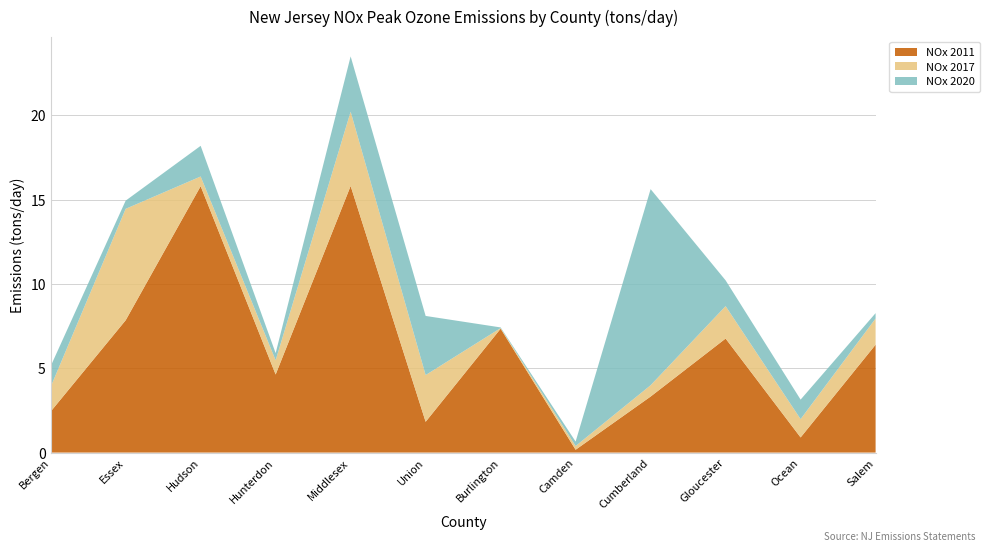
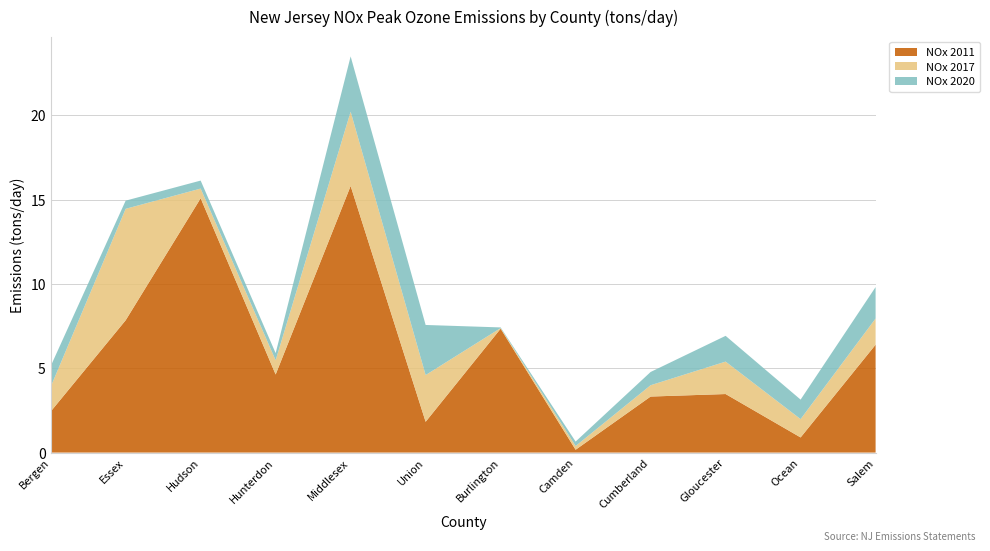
  {
    "NOx 2011": {
      "Bergen": 2.4,
      "Essex": 7.8,
-     "Hudson": 15.8,
+     "Hudson": 15.1,
      "Hunterdon": 4.6,
      "Middlesex": 15.8,
      "Union": 1.8,
      "Camden": 0.2,
      "Cumberland": 3.3,
-     "Gloucester": 6.8,
+     "Gloucester": 3.5,
      "Ocean": 0.9,
      "Salem": 6.4
    },
    "NOx 2017": {
      "Bergen": 1.5,
      "Essex": 6.6,
      "Hudson": 0.6,
      "Hunterdon": 0.8,
      "Middlesex": 4.4,
      "Union": 2.8,
      "Camden": 0.2,
      "Cumberland": 0.7,
      "Gloucester": 1.9,
      "Ocean": 1.1,
      "Salem": 1.6
    },
    "NOx 2020": {
      "Bergen": 1.2,
      "Essex": 0.5,
-     "Hudson": 1.8,
+     "Hudson": 0.5,
      "Hunterdon": 0.4,
      "Middlesex": 3.3,
-     "Union": 3.5,
+     "Union": 3.0,
      "Camden": 0.3,
-     "Cumberland": 11.6,
+     "Cumberland": 0.8,
      "Gloucester": 1.5,
      "Ocean": 1.2,
-     "Salem": 0.3
+     "Salem": 1.9
    }
  }
